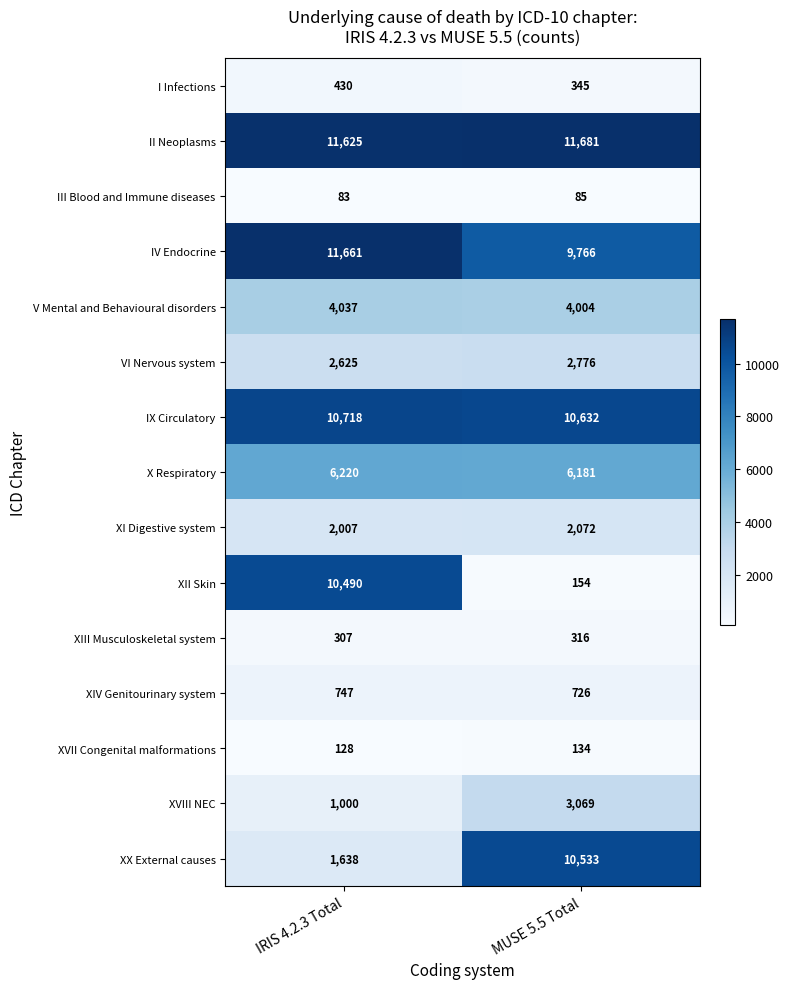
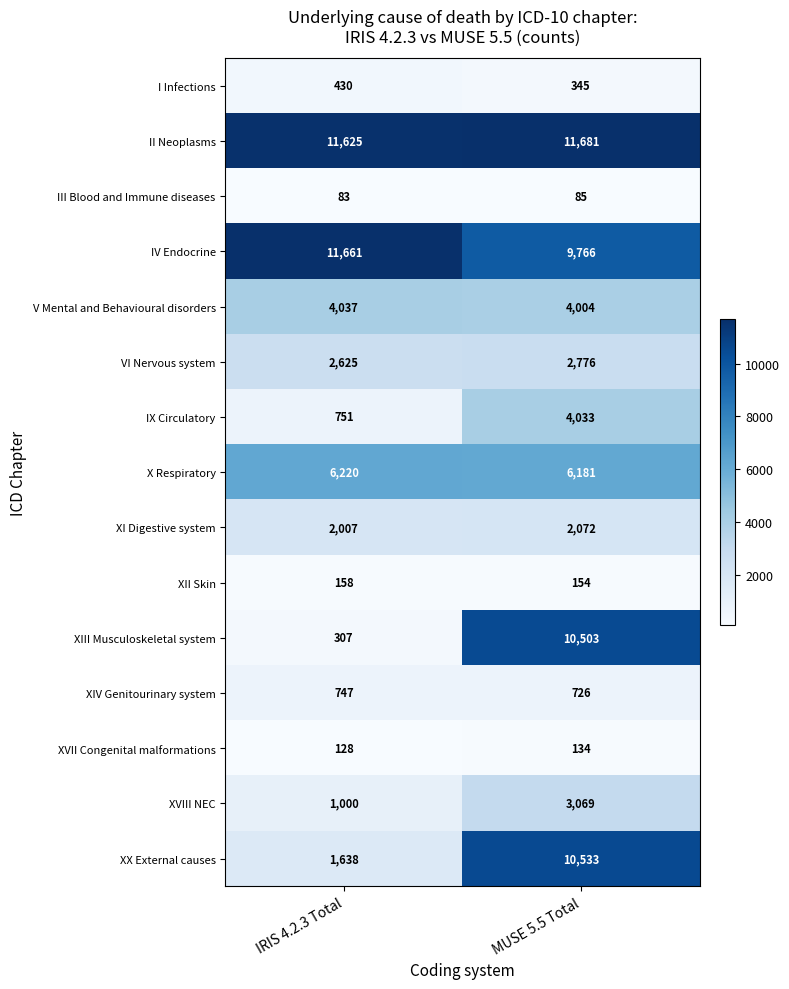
  {
    "I Infections": {
      "IRIS 4.2.3 Total": "430",
      "MUSE 5.5 Total": "345"
    },
    "II Neoplasms": {
      "IRIS 4.2.3 Total": "11,625",
      "MUSE 5.5 Total": "11,681"
    },
    "III Blood and Immune diseases": {
      "IRIS 4.2.3 Total": "83",
      "MUSE 5.5 Total": "85"
    },
    "IV Endocrine": {
      "IRIS 4.2.3 Total": "11,661",
      "MUSE 5.5 Total": "9,766"
    },
    "V Mental and Behavioural disorders": {
      "IRIS 4.2.3 Total": "4,037",
      "MUSE 5.5 Total": "4,004"
    },
    "VI Nervous system": {
      "IRIS 4.2.3 Total": "2,625",
      "MUSE 5.5 Total": "2,776"
    },
    "IX Circulatory": {
-     "IRIS 4.2.3 Total": "10,718",
-     "MUSE 5.5 Total": "10,632"
+     "IRIS 4.2.3 Total": "751",
+     "MUSE 5.5 Total": "4,033"
    },
    "X Respiratory": {
      "IRIS 4.2.3 Total": "6,220",
      "MUSE 5.5 Total": "6,181"
    },
    "XI Digestive system": {
      "IRIS 4.2.3 Total": "2,007",
      "MUSE 5.5 Total": "2,072"
    },
    "XII Skin": {
-     "IRIS 4.2.3 Total": "10,490",
+     "IRIS 4.2.3 Total": "158",
      "MUSE 5.5 Total": "154"
    },
    "XIII Musculoskeletal system": {
      "IRIS 4.2.3 Total": "307",
-     "MUSE 5.5 Total": "316"
+     "MUSE 5.5 Total": "10,503"
    },
    "XIV Genitourinary system": {
      "IRIS 4.2.3 Total": "747",
      "MUSE 5.5 Total": "726"
    },
    "XVII Congenital malformations": {
      "IRIS 4.2.3 Total": "128",
      "MUSE 5.5 Total": "134"
    },
    "XVIII NEC": {
      "IRIS 4.2.3 Total": "1,000",
      "MUSE 5.5 Total": "3,069"
    },
    "XX External causes": {
      "IRIS 4.2.3 Total": "1,638",
      "MUSE 5.5 Total": "10,533"
    }
  }
